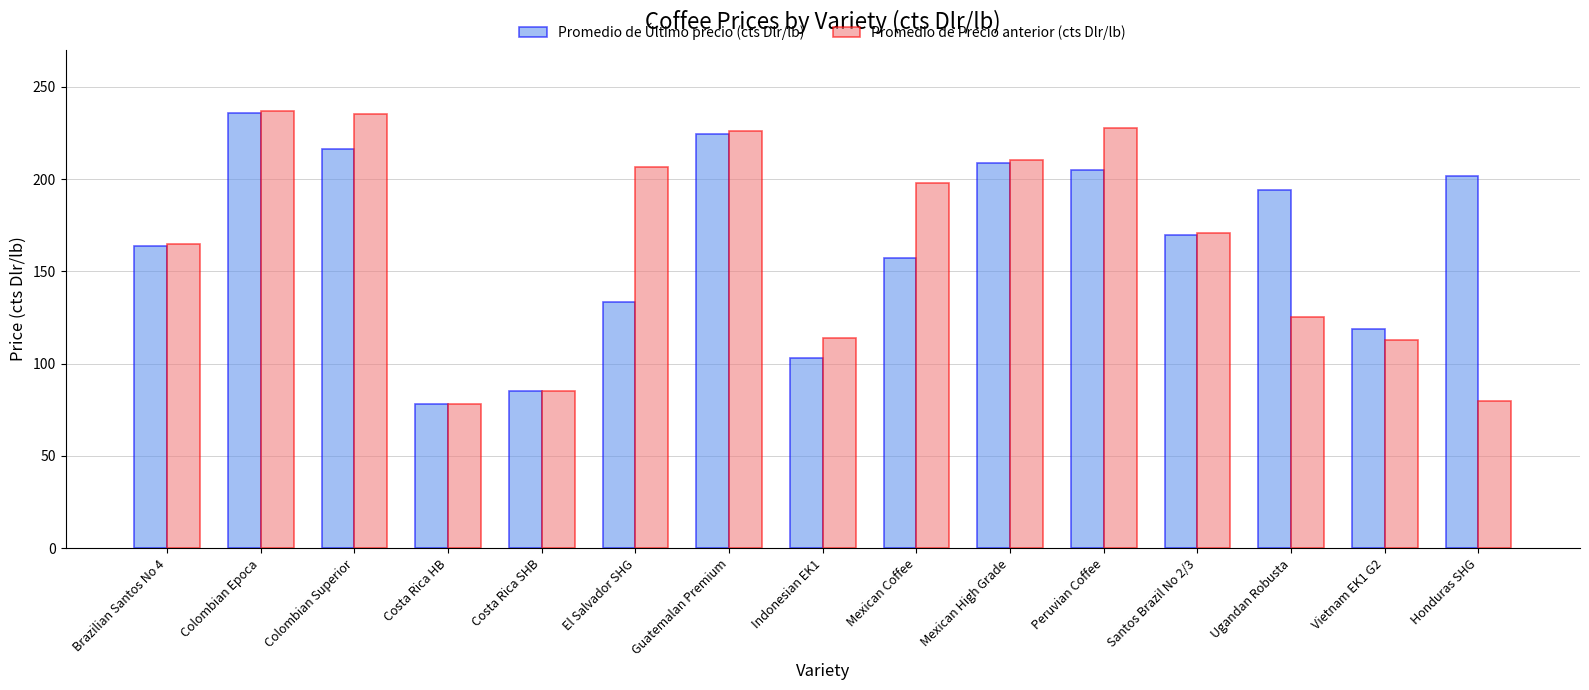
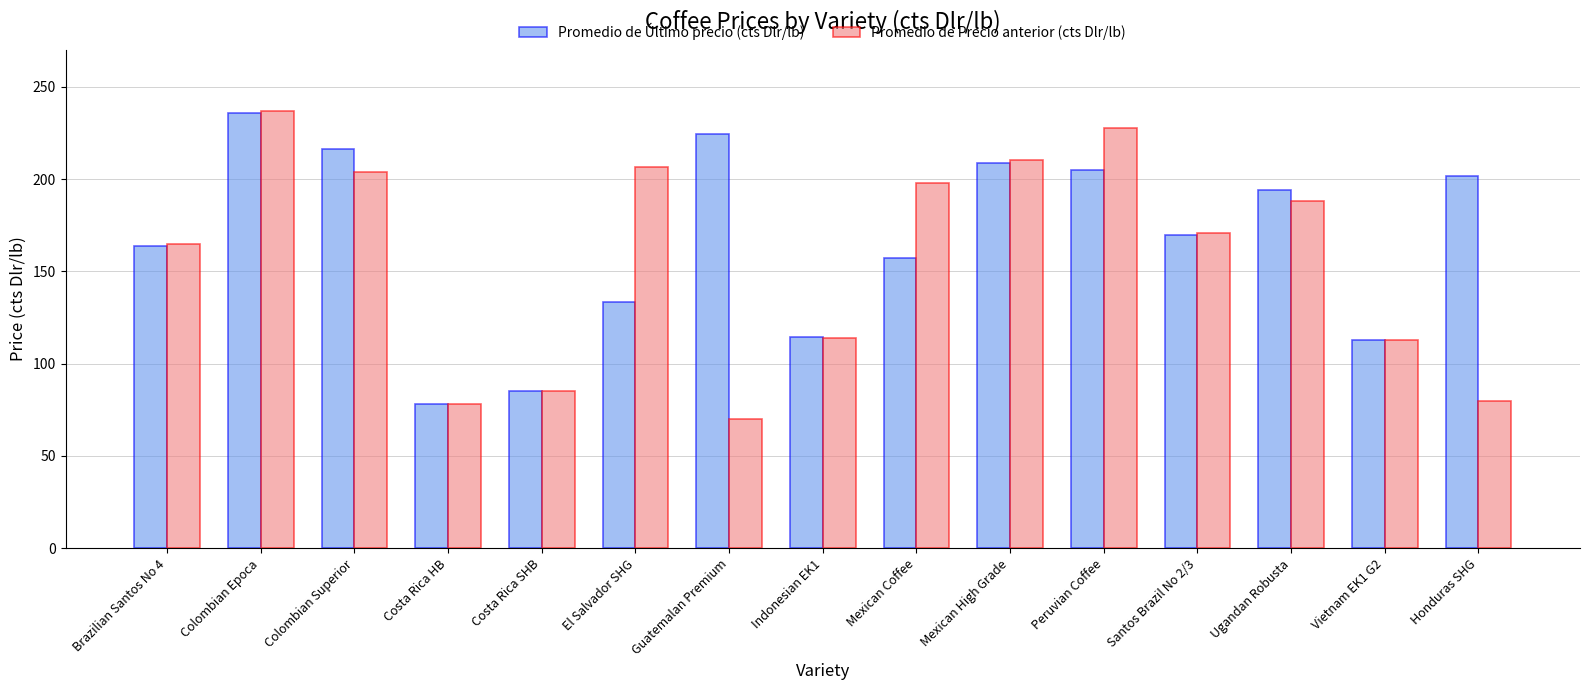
  {
    "Promedio de Último precio (cts Dlr/lb)": {
      "Brazilian Santos No 4": 163,
      "Colombian Epoca": 236,
      "Colombian Superior": 217,
      "Costa Rica HB": 78,
      "Costa Rica SHB": 85,
      "El Salvador SHG": 133,
      "Guatemalan Premium": 225,
-     "Indonesian EK1": 103,
+     "Indonesian EK1": 115,
      "Mexican Coffee": 157,
      "Mexican High Grade": 209,
      "Peruvian Coffee": 205,
      "Santos Brazil No 2/3": 169,
      "Ugandan Robusta": 194,
-     "Vietnam EK1 G2": 119,
+     "Vietnam EK1 G2": 113,
      "Honduras SHG": 202
    },
    "Promedio de Precio anterior (cts Dlr/lb)": {
      "Brazilian Santos No 4": 165,
      "Colombian Epoca": 237,
-     "Colombian Superior": 235,
+     "Colombian Superior": 204,
      "Costa Rica HB": 78,
      "Costa Rica SHB": 85,
      "El Salvador SHG": 207,
-     "Guatemalan Premium": 226,
+     "Guatemalan Premium": 70,
      "Indonesian EK1": 114,
      "Mexican Coffee": 198,
      "Mexican High Grade": 210,
      "Peruvian Coffee": 228,
      "Santos Brazil No 2/3": 171,
-     "Ugandan Robusta": 125,
+     "Ugandan Robusta": 188,
      "Vietnam EK1 G2": 113,
      "Honduras SHG": 80
    }
  }
